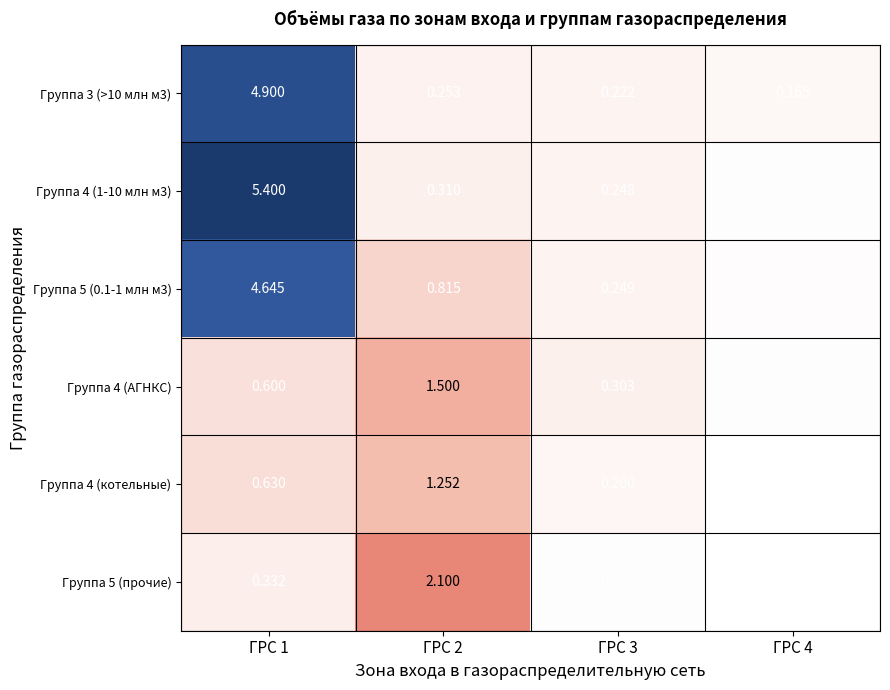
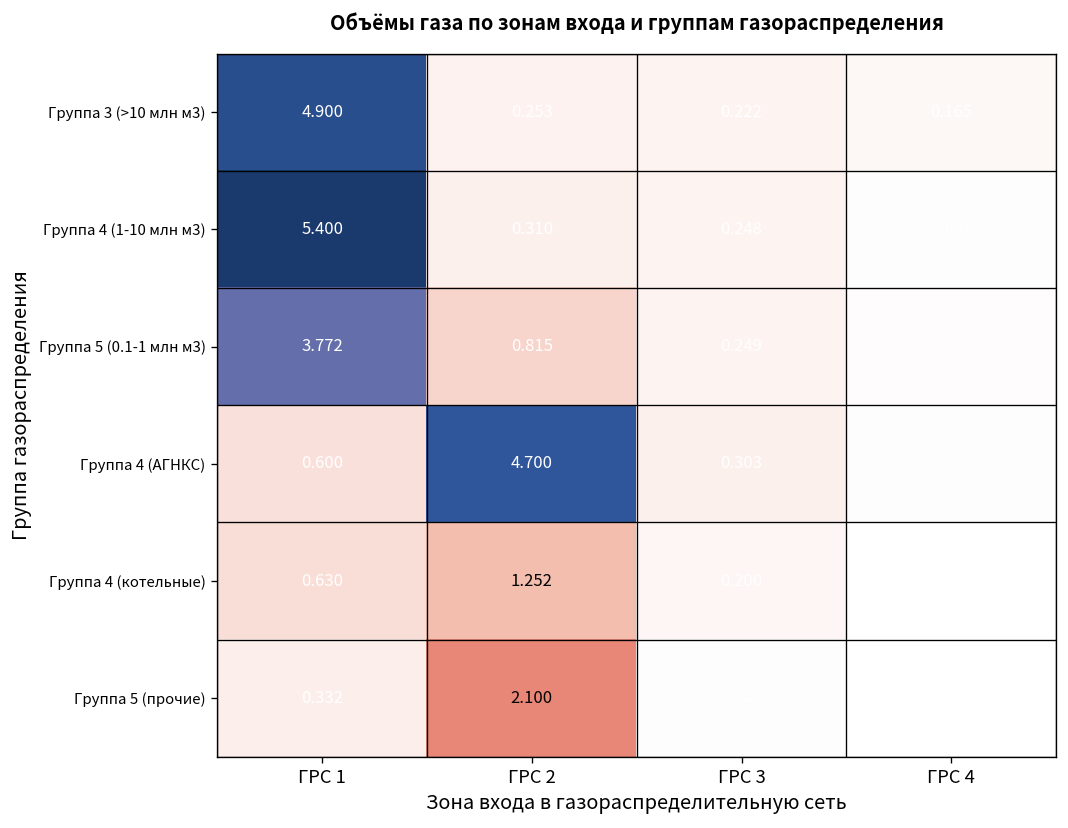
  {
    "Группа 3 (>10 млн м3)": {
      "ГРС 1": 4.900
    },
    "Группа 4 (1-10 млн м3)": {
      "ГРС 1": 5.400
    },
    "Группа 5 (0.1-1 млн м3)": {
-     "ГРС 1": 4.645,
+     "ГРС 1": 3.772,
      "ГРС 2": 0.815
    },
    "Группа 4 (АГНКС)": {
-     "ГРС 2": 1.500
+     "ГРС 2": 4.700
    },
    "Группа 4 (котельные)": {
      "ГРС 2": 1.252
    },
    "Группа 5 (прочие)": {
      "ГРС 2": 2.100
    }
  }
